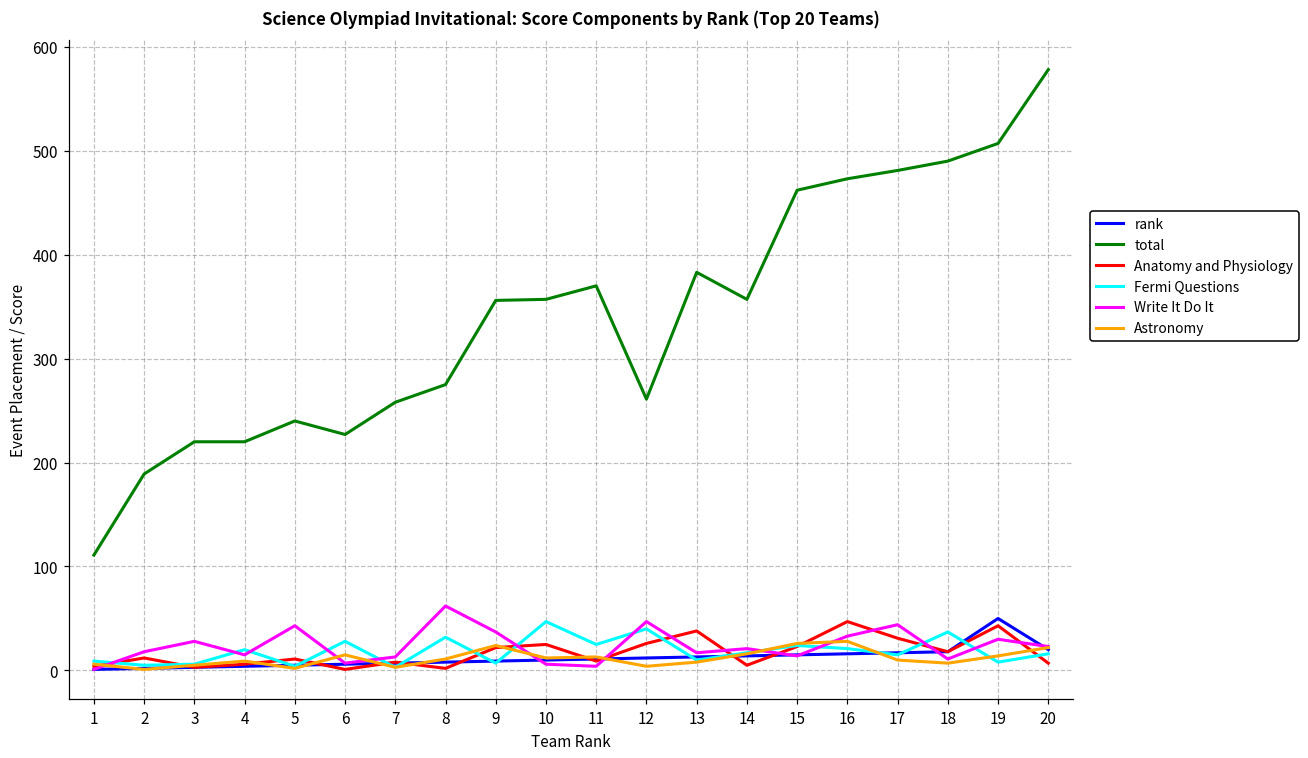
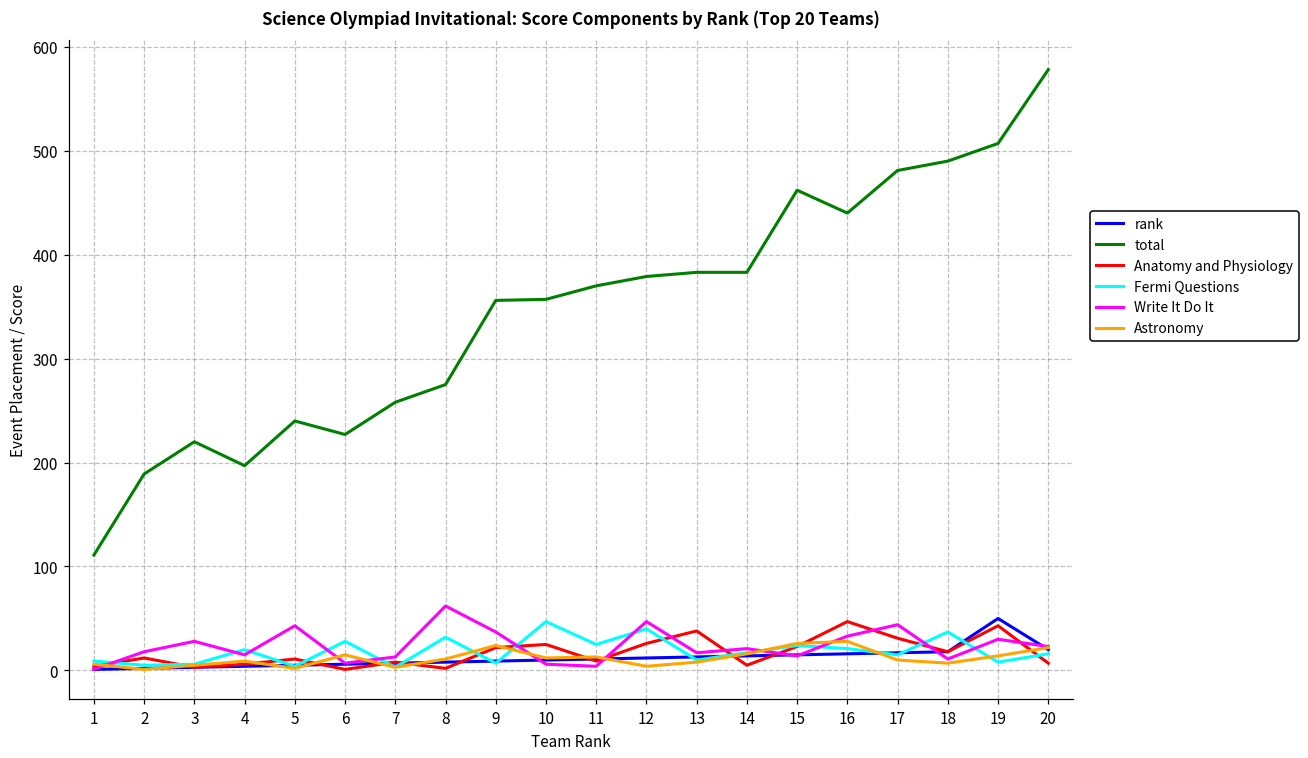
  {
    "rank": {
      "8": 10,
      "12": 10,
      "13": 10,
      "16": 20,
      "19": 50
    },
    "total": {
      "1": 110,
      "2": 190,
      "3": 220,
-     "4": 220,
+     "4": 200,
      "5": 240,
      "6": 230,
      "7": 260,
      "8": 280,
      "9": 360,
      "10": 360,
      "11": 370,
-     "12": 260,
+     "12": 380,
      "13": 380,
-     "14": 360,
+     "14": 380,
      "15": 460,
-     "16": 470,
+     "16": 440,
      "17": 480,
      "18": 490,
      "19": 510,
      "20": 580
    },
    "Anatomy and Physiology": {
      "2": 10,
      "5": 10,
      "6": 0,
      "8": 0,
      "10": 30,
      "12": 30,
      "13": 40,
      "14": 10,
      "16": 50,
      "17": 30,
      "19": 40,
      "20": 10
    },
    "Fermi Questions": {
      "1": 10,
      "2": 10,
      "4": 20,
      "6": 30,
      "8": 30,
      "10": 50,
      "11": 30,
      "12": 40,
      "16": 20,
      "18": 40,
      "19": 10,
      "20": 20
    },
    "Write It Do It": {
      "2": 20,
      "3": 30,
      "4": 20,
      "5": 40,
      "7": 10,
      "8": 60,
      "9": 40,
      "10": 10,
      "11": 0,
      "12": 50,
      "13": 20,
      "14": 20,
      "16": 30,
      "17": 40,
      "18": 10,
      "19": 30
    },
    "Astronomy": {
      "4": 10,
      "6": 20,
      "8": 10,
      "12": 0,
      "16": 30,
      "17": 10,
      "18": 10,
      "19": 10
    }
  }
